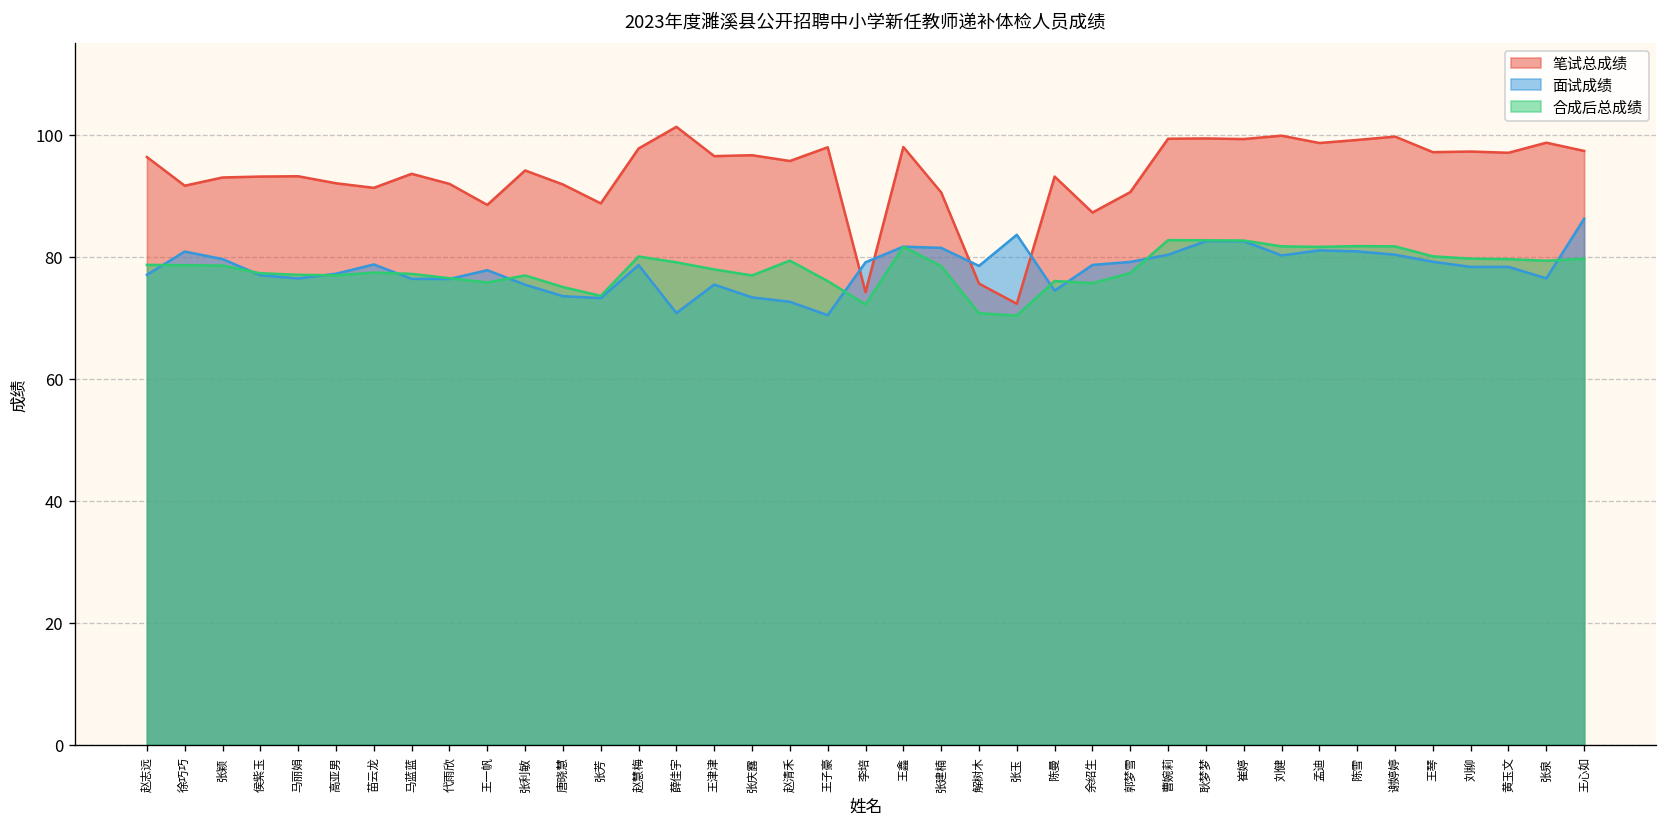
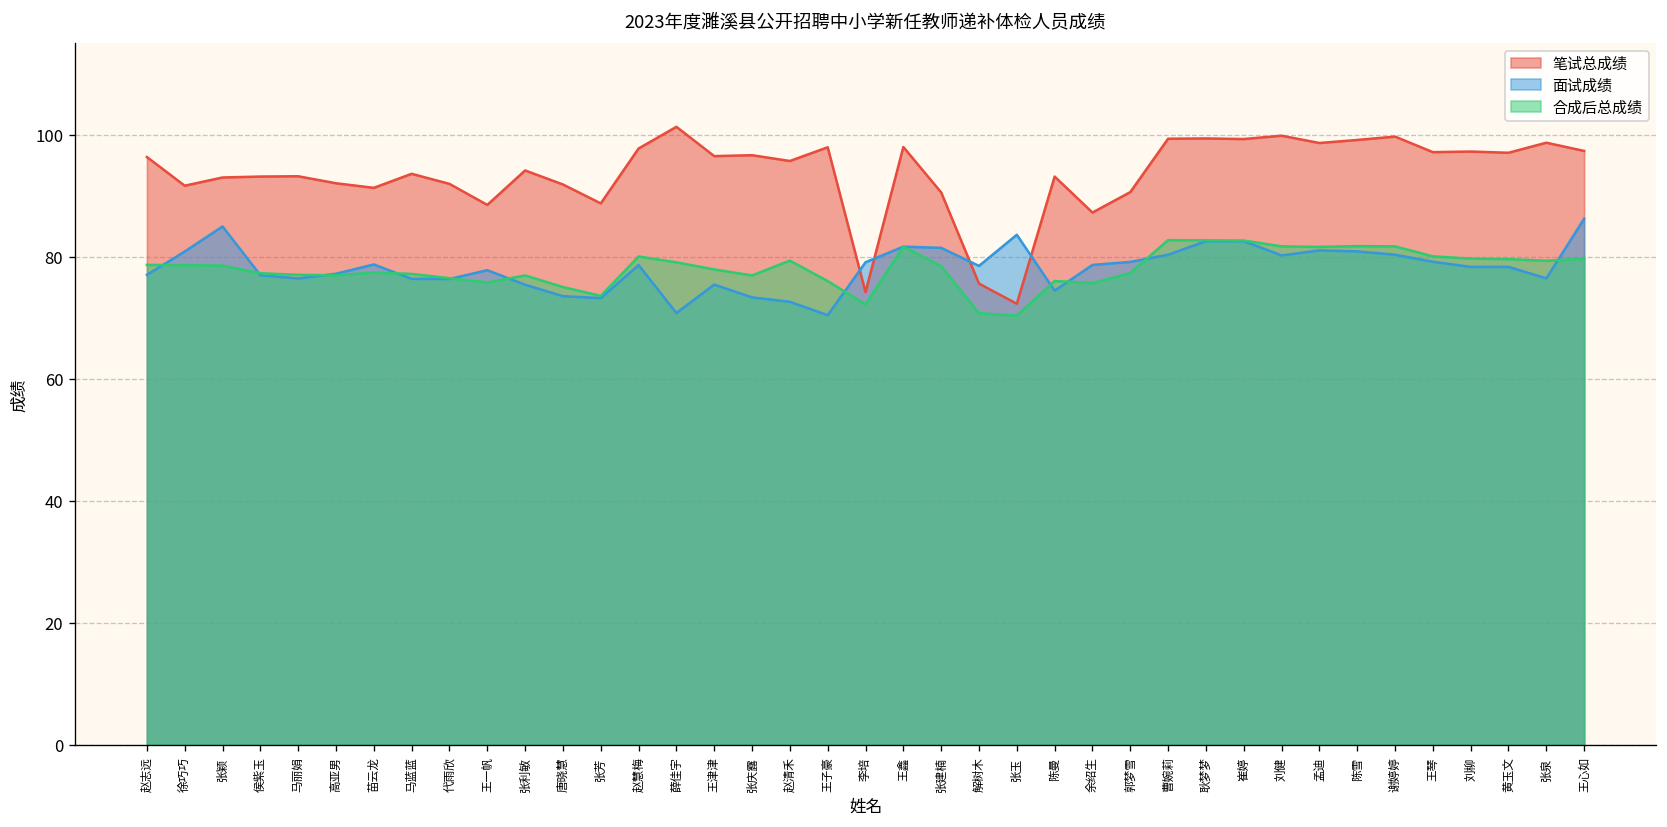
  {
    "笔试总成绩": {
      "赵志远": 96,
      "徐巧巧": 92,
      "张颖": 93,
      "侯紫玉": 93,
      "马丽娟": 93,
      "高亚男": 92,
      "苗云龙": 91,
      "马蓝蓝": 94,
      "代雨欣": 92,
      "王一帆": 89,
      "张利敏": 94,
      "唐晓慧": 92,
      "张芳": 89,
      "赵慧梅": 98,
      "薛佳宇": 101,
      "王津津": 97,
      "张庆露": 97,
      "赵清禾": 96,
      "王子豪": 98,
      "李培": 74,
      "王鑫": 98,
      "张建楠": 91,
      "解树木": 76,
      "张玉": 72,
      "陈曼": 93,
      "余绍生": 87,
      "郭梦雪": 91,
      "曹婉莉": 99,
      "耿梦梦": 99,
      "崔婷": 99,
      "刘健": 100,
      "孟迪": 99,
      "陈雪": 99,
      "谢婷婷": 100,
      "王琴": 97,
      "刘柳": 97,
      "黄玉文": 97,
      "张泉": 99,
      "王心如": 97
    },
    "面试成绩": {
      "赵志远": 77,
      "徐巧巧": 81,
-     "张颖": 80,
+     "张颖": 85,
      "马丽娟": 76,
      "苗云龙": 79,
      "马蓝蓝": 76,
      "王一帆": 78,
      "张利敏": 75,
      "唐晓慧": 74,
      "赵慧梅": 79,
      "薛佳宇": 71,
      "王津津": 75,
      "张庆露": 73,
      "赵清禾": 73,
      "王子豪": 70,
      "李培": 79,
      "张建楠": 81,
      "解树木": 79,
      "张玉": 84,
      "陈曼": 74,
      "余绍生": 79,
      "郭梦雪": 79,
      "曹婉莉": 80,
      "刘健": 80,
      "孟迪": 81,
      "陈雪": 81,
      "谢婷婷": 80,
      "王琴": 79,
      "刘柳": 78,
      "黄玉文": 78,
      "张泉": 76,
      "王心如": 86
    },
    "合成后总成绩": {
      "赵志远": 79,
      "徐巧巧": 79,
      "张颖": 79,
      "马丽娟": 77,
      "苗云龙": 77,
      "马蓝蓝": 77,
      "王一帆": 76,
      "张利敏": 77,
      "唐晓慧": 75,
      "赵慧梅": 80,
      "薛佳宇": 79,
      "王津津": 78,
      "张庆露": 77,
      "赵清禾": 79,
      "王子豪": 76,
      "李培": 72,
      "张建楠": 78,
      "解树木": 71,
      "张玉": 70,
      "陈曼": 76,
      "余绍生": 76,
      "郭梦雪": 77,
      "曹婉莉": 83,
      "刘健": 82,
      "孟迪": 82,
      "陈雪": 82,
      "谢婷婷": 82,
      "王琴": 80,
      "刘柳": 80,
      "黄玉文": 80,
      "张泉": 79,
      "王心如": 80
    }
  }
